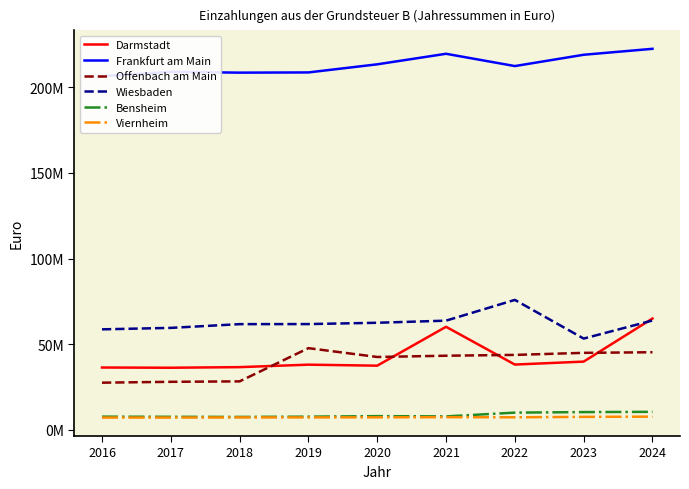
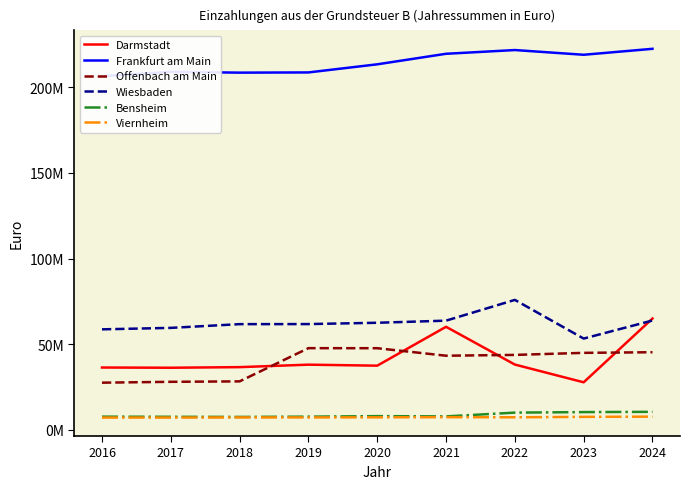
  {
    "Darmstadt": {
      "2016": 36000000,
      "2017": 36000000,
      "2018": 37000000,
      "2019": 38000000,
      "2020": 37000000,
      "2021": 60000000,
      "2022": 38000000,
-     "2023": 40000000
+     "2023": 28000000
    },
    "Frankfurt am Main": {
      "2018": 209000000,
      "2019": 209000000,
      "2020": 213000000,
      "2021": 220000000,
-     "2022": 212000000,
+     "2022": 222000000,
      "2023": 219000000,
      "2024": 222000000
    },
    "Offenbach am Main": {
      "2016": 28000000,
      "2017": 28000000,
      "2018": 28000000,
      "2019": 48000000,
-     "2020": 43000000,
+     "2020": 48000000,
      "2021": 43000000,
      "2022": 44000000,
      "2023": 45000000,
      "2024": 45000000
    },
    "Wiesbaden": {
      "2016": 59000000,
      "2017": 60000000,
      "2018": 62000000,
      "2019": 62000000,
      "2020": 63000000,
      "2021": 64000000,
      "2022": 76000000,
      "2023": 53000000
    },
    "Bensheim": {
      "2022": 10000000,
      "2023": 10000000,
      "2024": 11000000
    },
    "Viernheim": {
      "2022": 7000000,
      "2023": 8000000,
      "2024": 8000000
    }
  }
